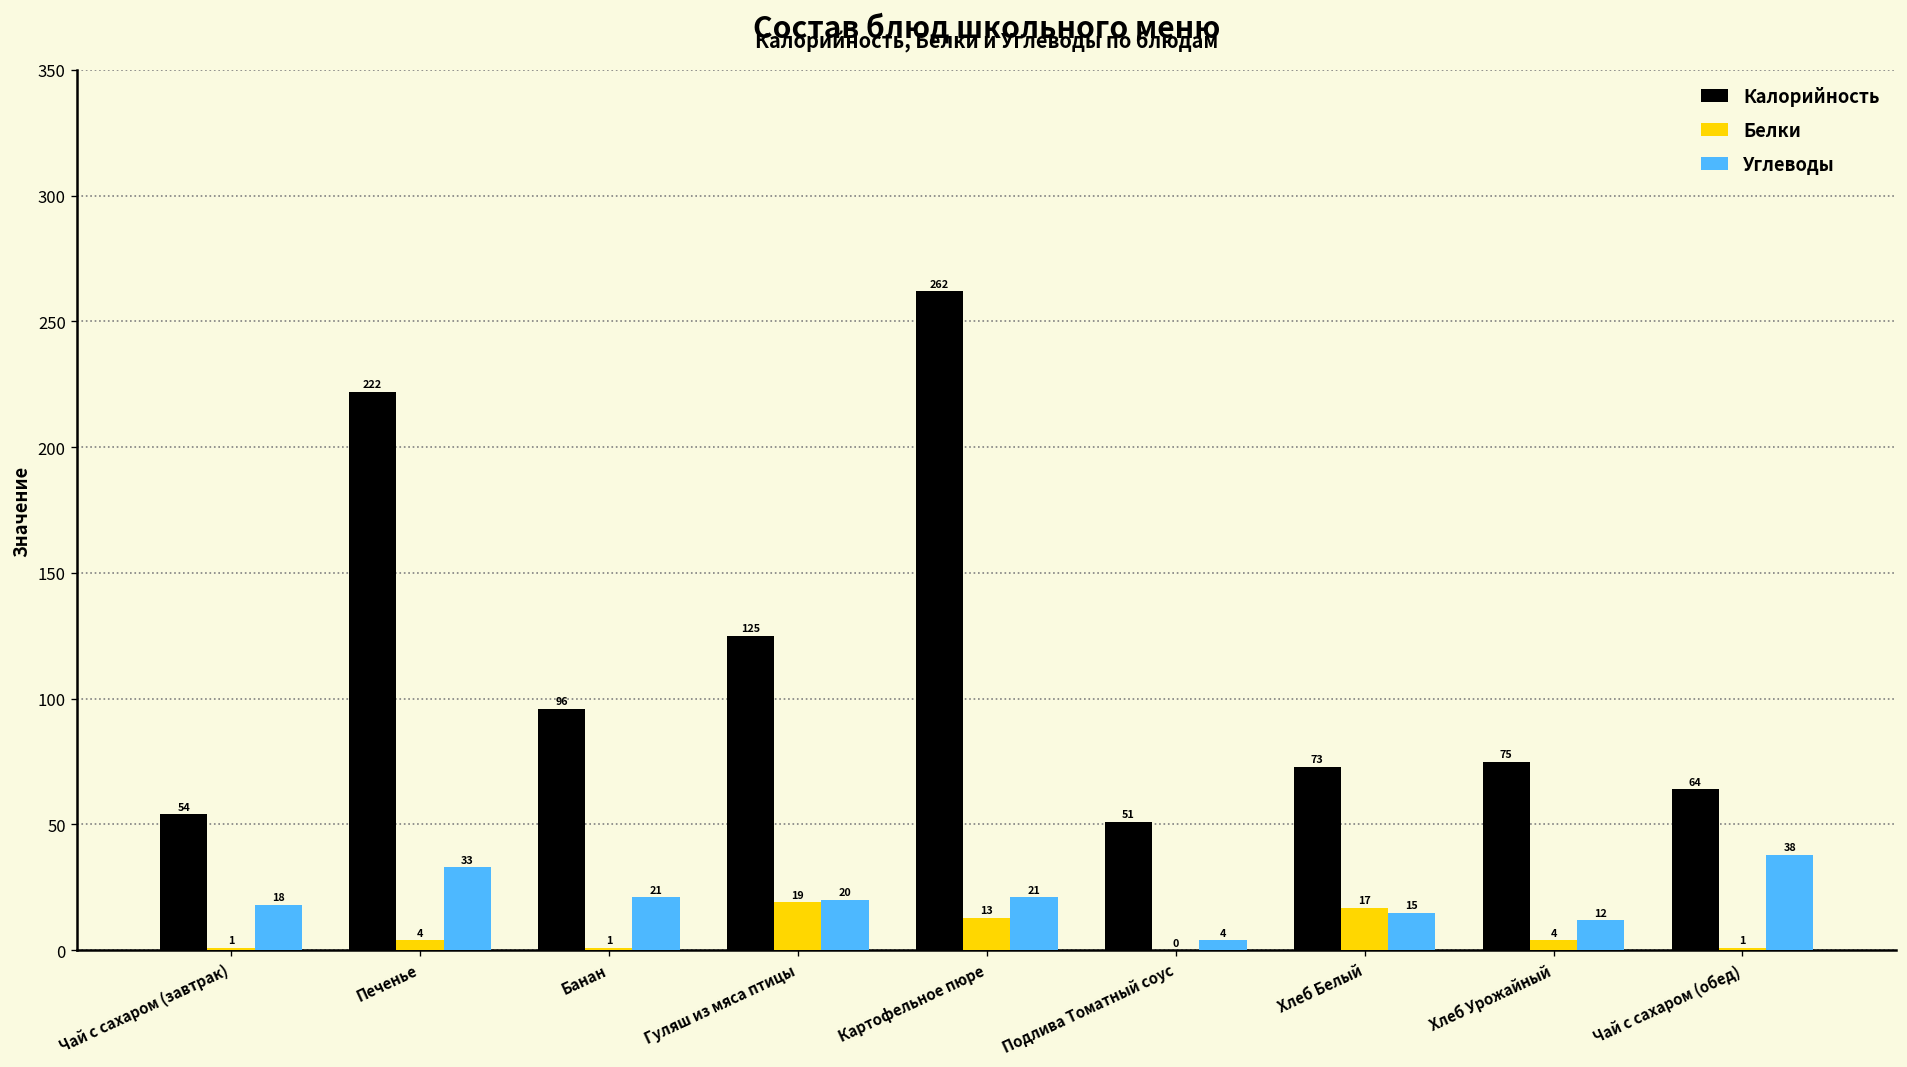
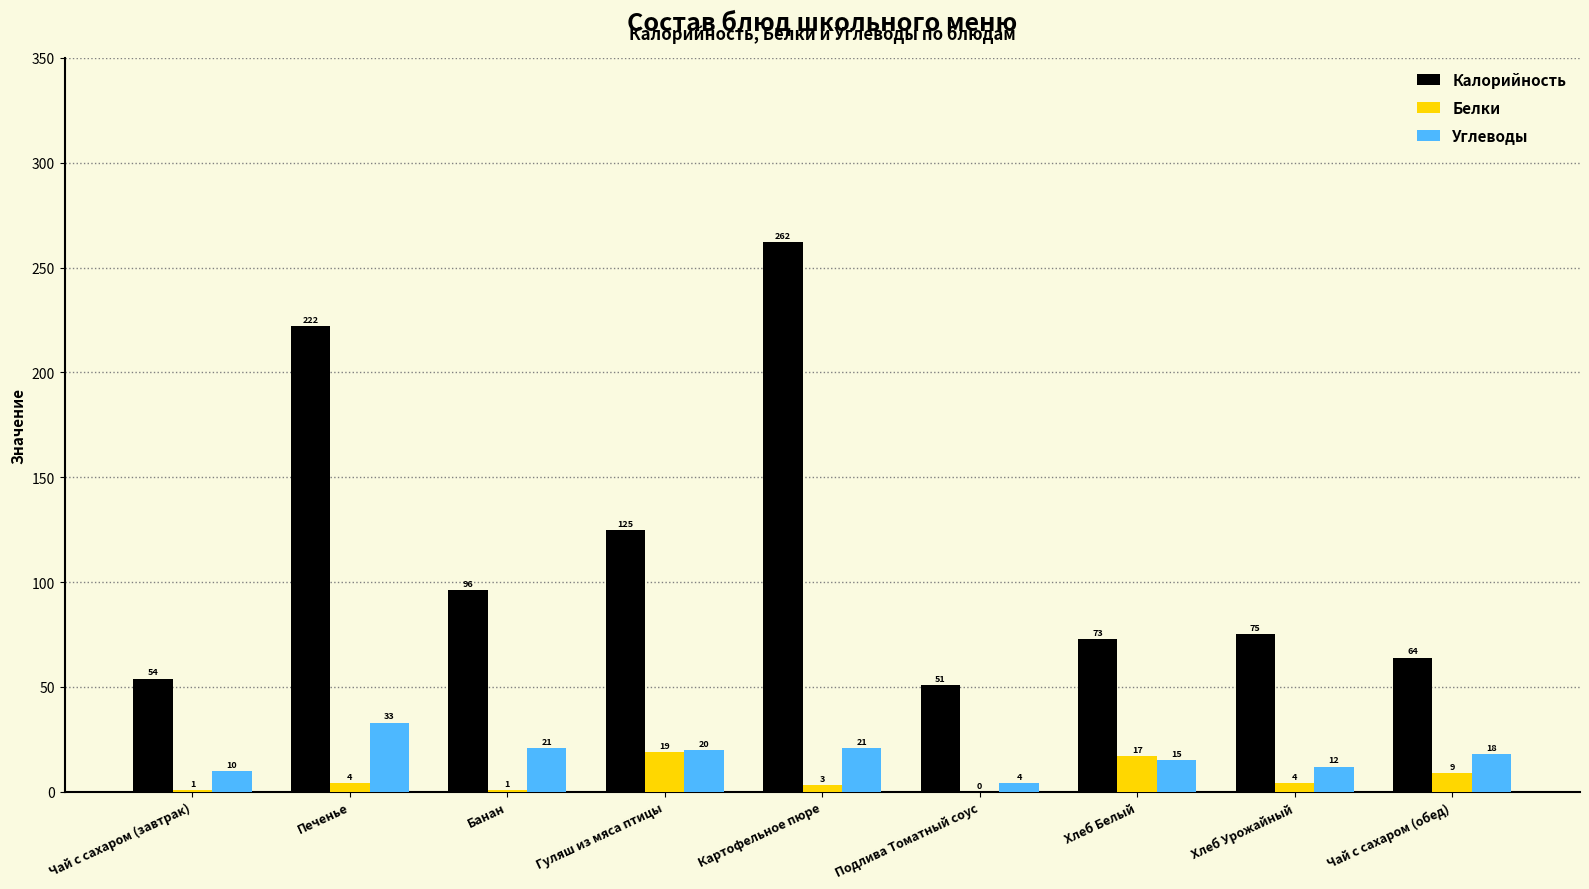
  {
    "Калорийность": {
      "Чай с сахаром (завтрак)": 54,
      "Печенье": 222,
      "Банан": 96,
      "Гуляш из мяса птицы": 125,
      "Картофельное пюре": 262,
      "Подлива Томатный соус": 51,
      "Хлеб Белый": 73,
      "Хлеб Урожайный": 75,
      "Чай с сахаром (обед)": 64
    },
    "Белки": {
      "Чай с сахаром (завтрак)": 1,
      "Печенье": 4,
      "Банан": 1,
      "Гуляш из мяса птицы": 19,
-     "Картофельное пюре": 13,
+     "Картофельное пюре": 3,
      "Подлива Томатный соус": 0,
      "Хлеб Белый": 17,
      "Хлеб Урожайный": 4,
-     "Чай с сахаром (обед)": 1
+     "Чай с сахаром (обед)": 9
    },
    "Углеводы": {
-     "Чай с сахаром (завтрак)": 18,
+     "Чай с сахаром (завтрак)": 10,
      "Печенье": 33,
      "Банан": 21,
      "Гуляш из мяса птицы": 20,
      "Картофельное пюре": 21,
      "Подлива Томатный соус": 4,
      "Хлеб Белый": 15,
      "Хлеб Урожайный": 12,
-     "Чай с сахаром (обед)": 38
+     "Чай с сахаром (обед)": 18
    }
  }
